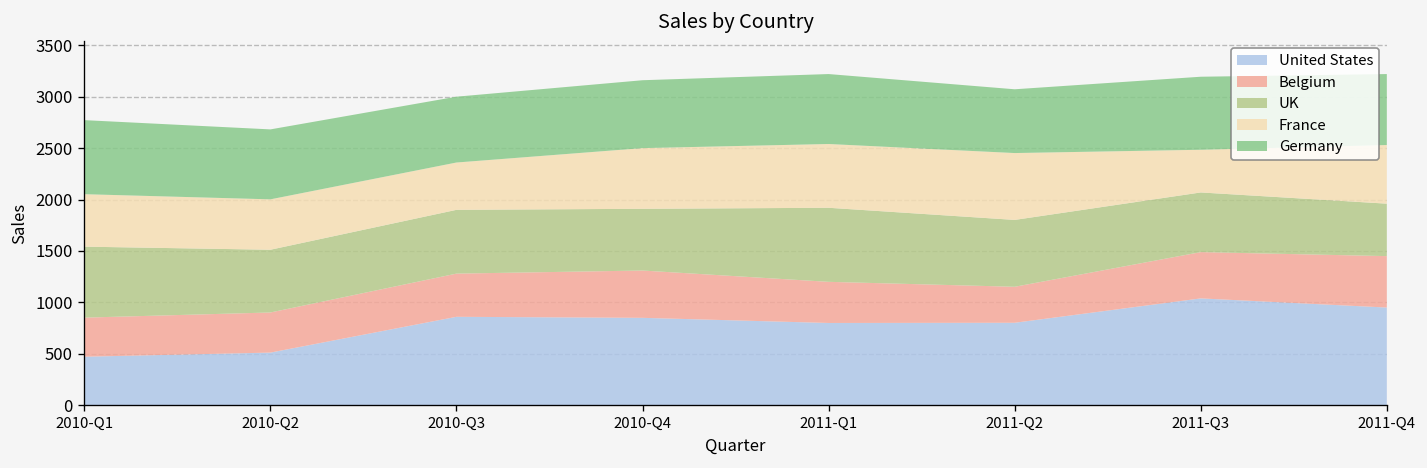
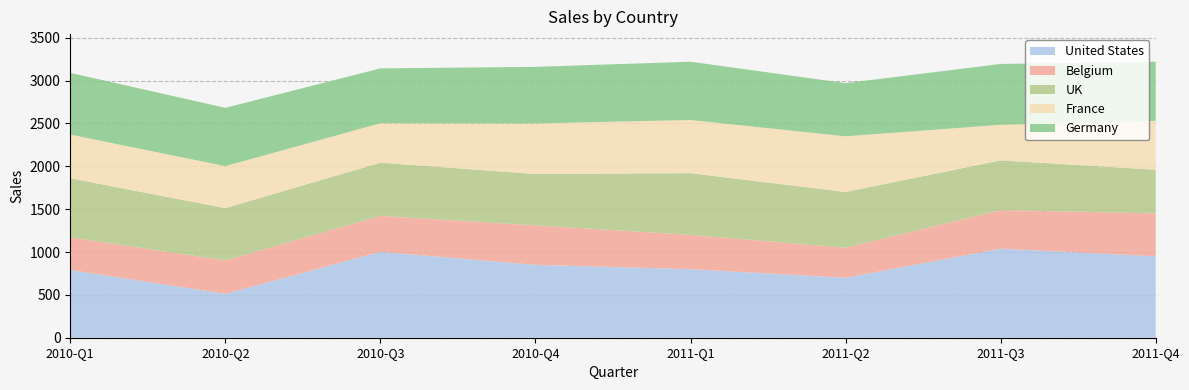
  {
    "United States": {
-     "2010-Q1": 500,
+     "2010-Q1": 800,
      "2010-Q2": 500,
-     "2010-Q3": 900,
+     "2010-Q3": 1000,
      "2010-Q4": 900,
      "2011-Q1": 800,
-     "2011-Q2": 800,
+     "2011-Q2": 700,
      "2011-Q3": 1000,
      "2011-Q4": 1000
    }
  }
